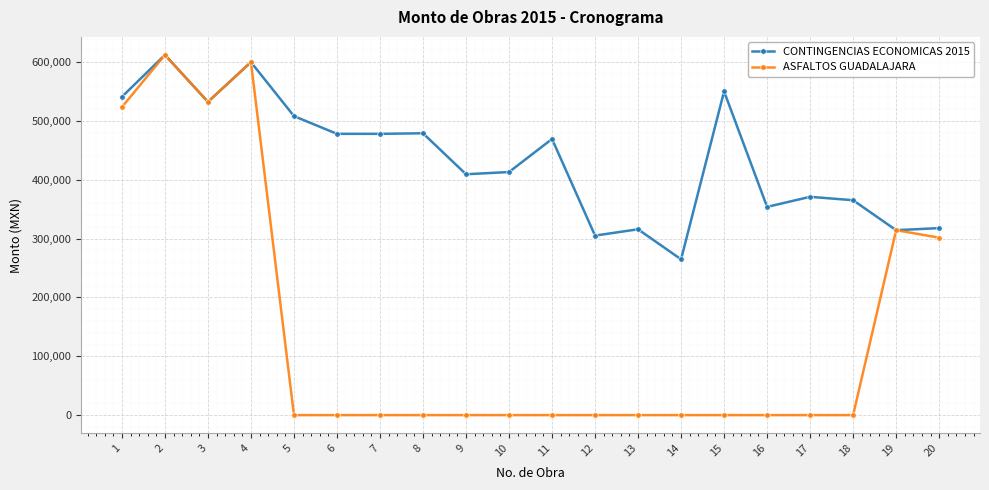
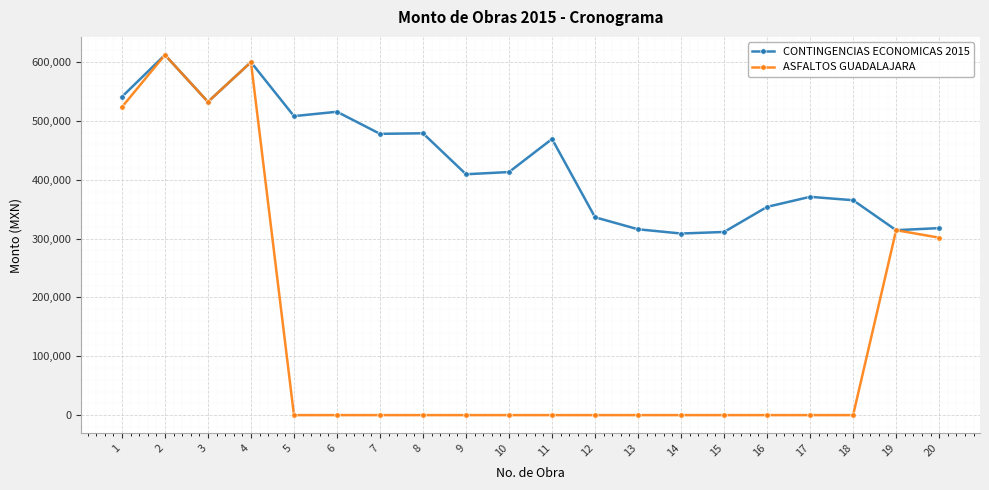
  {
    "CONTINGENCIAS ECONOMICAS 2015": {
      "1": "540,000",
      "5": "510,000",
-     "6": "480,000",
+     "6": "520,000",
      "7": "480,000",
      "8": "480,000",
      "9": "410,000",
      "10": "410,000",
      "11": "470,000",
-     "12": "310,000",
+     "12": "340,000",
      "13": "320,000",
-     "14": "260,000",
-     "15": "550,000",
+     "14": "310,000",
+     "15": "310,000",
      "16": "350,000",
      "17": "370,000",
      "18": "370,000",
      "20": "320,000"
    },
    "ASFALTOS GUADALAJARA": {
      "1": "520,000",
      "5": "0",
      "6": "0",
      "7": "0",
      "8": "0",
      "9": "0",
      "10": "0",
      "11": "0",
      "12": "0",
      "13": "0",
      "14": "0",
      "15": "0",
      "16": "0",
      "17": "0",
      "18": "0",
      "20": "300,000"
    }
  }
